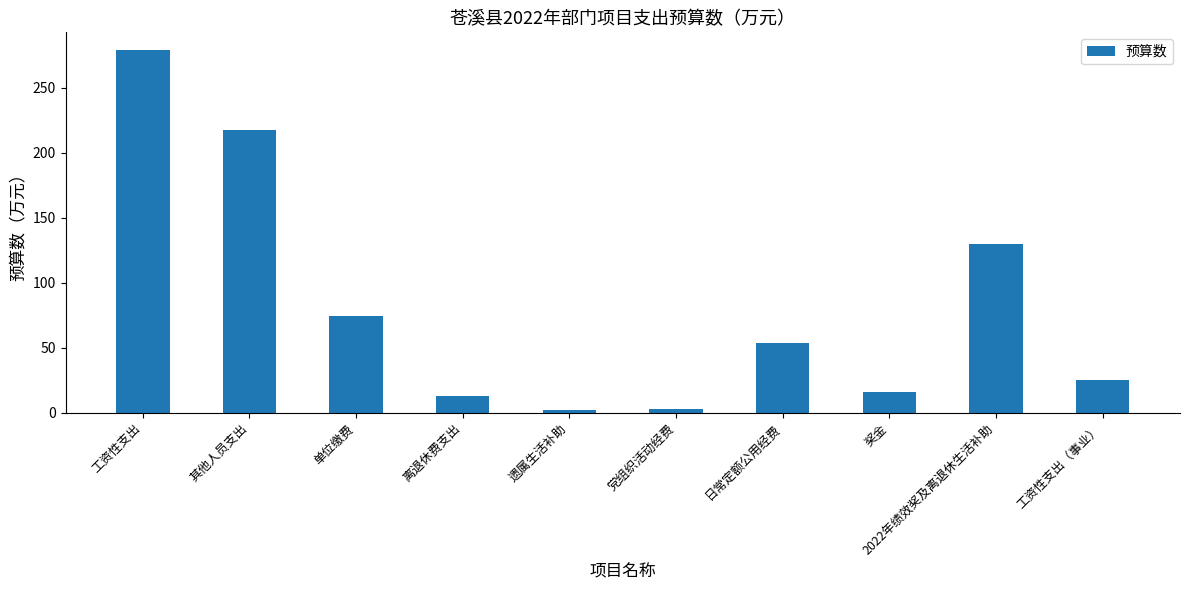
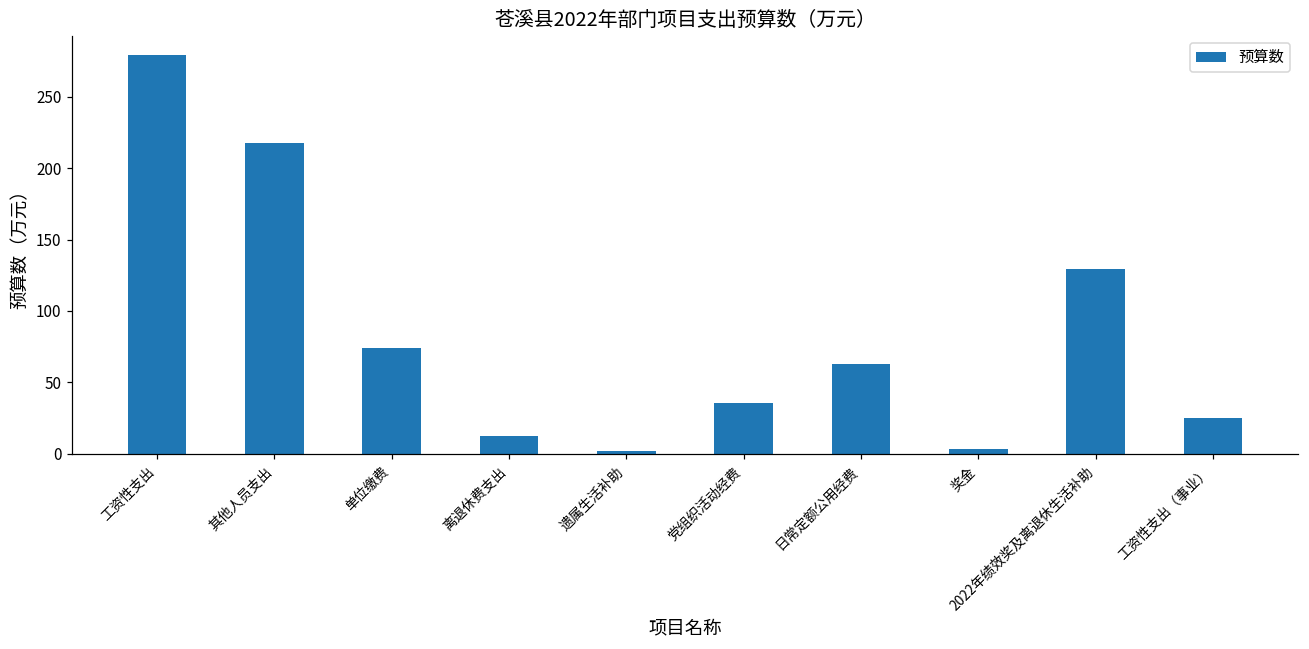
  {
    "工资性支出": 279,
    "其他人员支出": 218,
    "单位缴费": 74,
    "离退休费支出": 13,
-   "党组织活动经费": 3,
-   "日常定额公用经费": 53,
-   "奖金": 16,
+   "党组织活动经费": 36,
+   "日常定额公用经费": 63,
+   "奖金": 4,
    "2022年绩效奖及离退休生活补助": 130,
    "工资性支出（事业）": 25
  }
